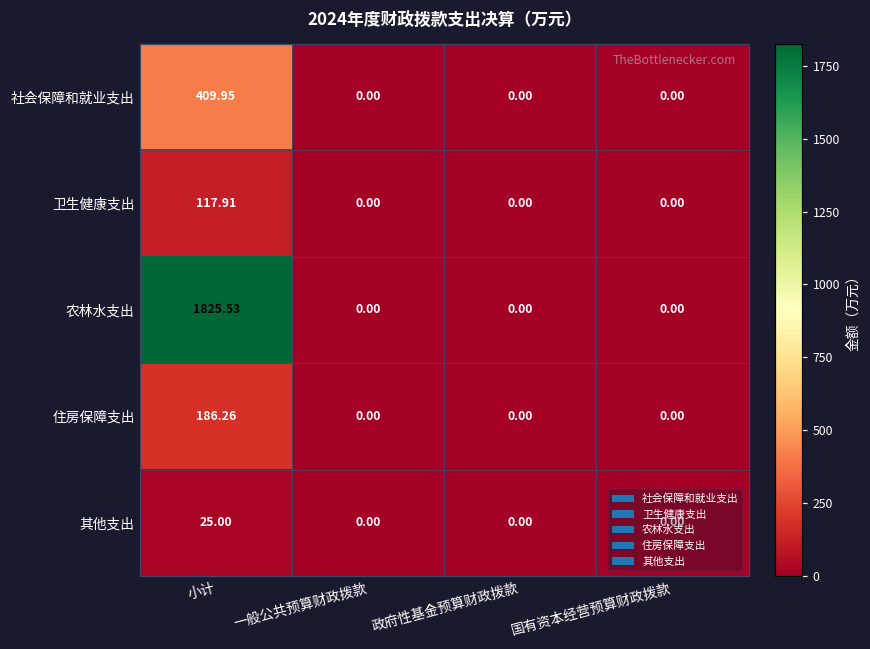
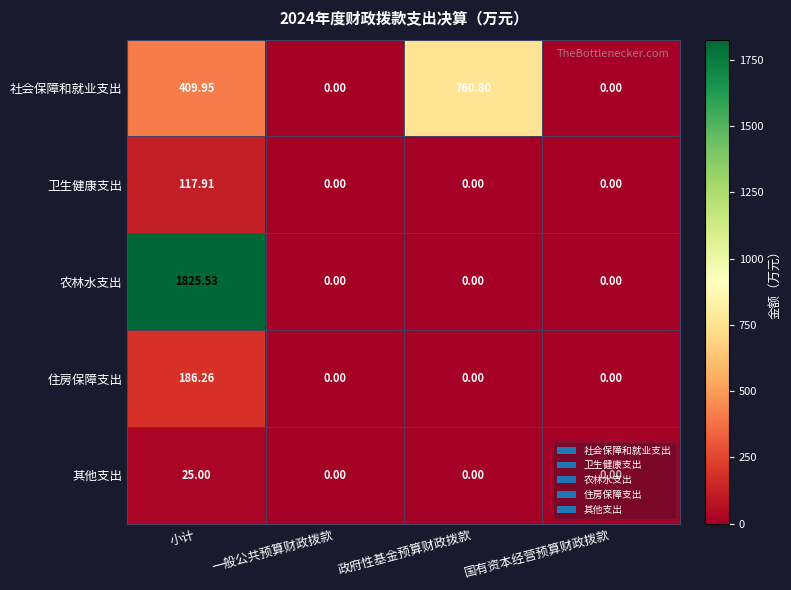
  {
    "社会保障和就业支出": {
      "小计": 409.95,
      "一般公共预算财政拨款": 0.00,
-     "政府性基金预算财政拨款": 0.00
+     "政府性基金预算财政拨款": 760.80
    },
    "卫生健康支出": {
      "小计": 117.91,
      "一般公共预算财政拨款": 0.00,
      "政府性基金预算财政拨款": 0.00,
      "国有资本经营预算财政拨款": 0.00
    },
    "农林水支出": {
      "小计": 1825.53,
      "一般公共预算财政拨款": 0.00,
      "政府性基金预算财政拨款": 0.00,
      "国有资本经营预算财政拨款": 0.00
    },
    "住房保障支出": {
      "小计": 186.26,
      "一般公共预算财政拨款": 0.00,
      "政府性基金预算财政拨款": 0.00,
      "国有资本经营预算财政拨款": 0.00
    },
    "其他支出": {
      "小计": 25.00,
      "一般公共预算财政拨款": 0.00,
      "政府性基金预算财政拨款": 0.00
    }
  }
